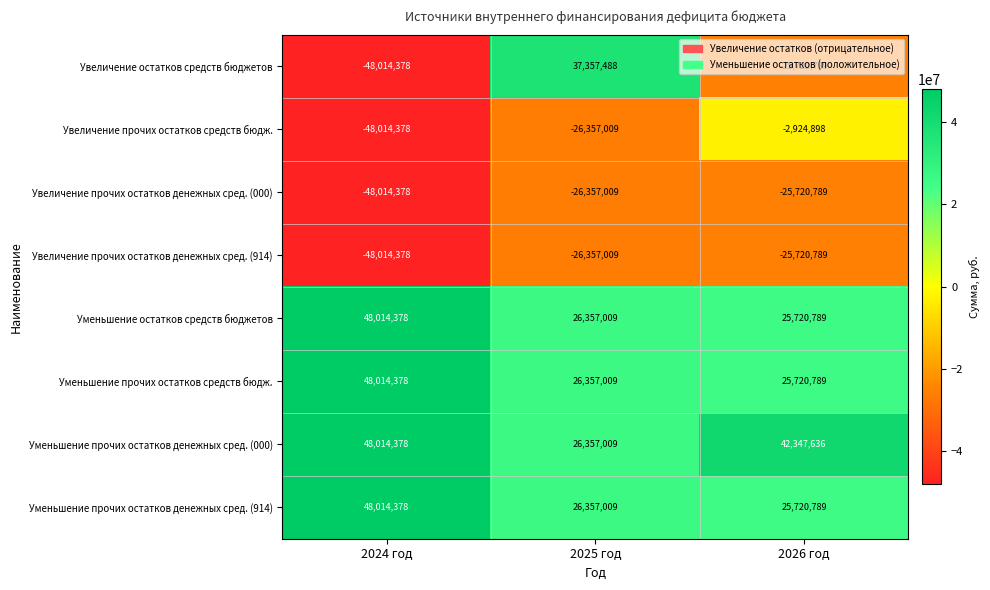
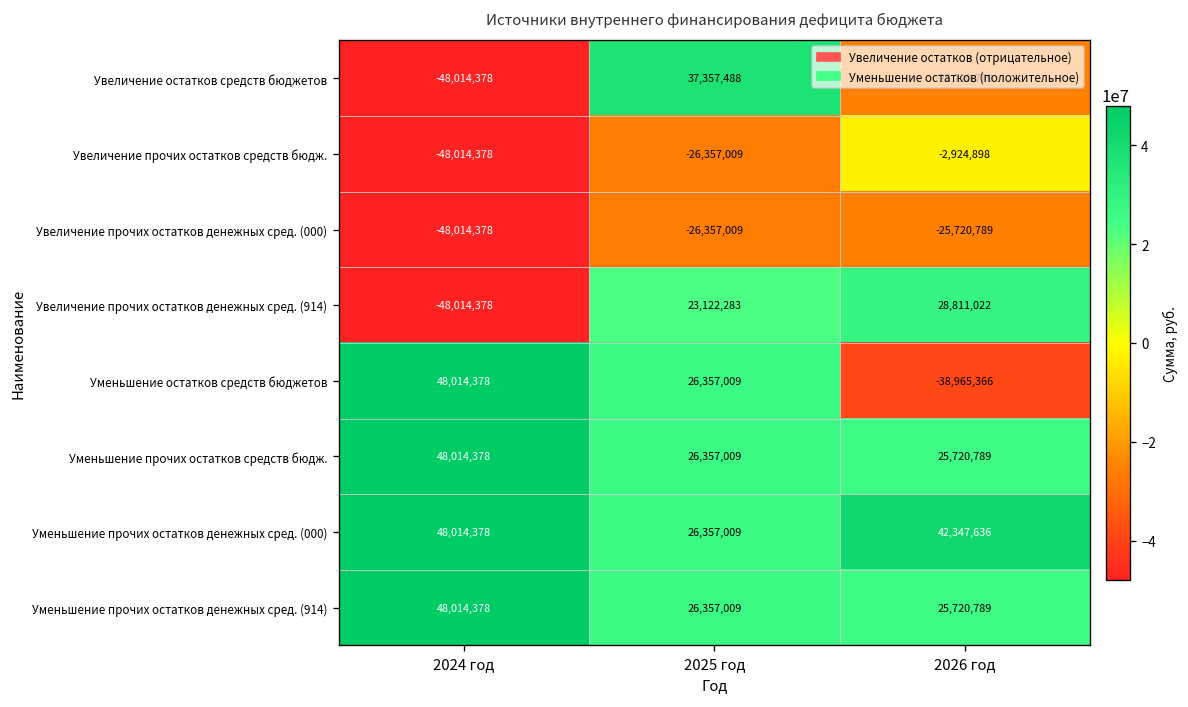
  {
    "Увеличение остатков средств бюджетов": {
      "2024 год": "-48,014,378",
      "2025 год": "37,357,488"
    },
    "Увеличение прочих остатков средств бюдж.": {
      "2024 год": "-48,014,378",
      "2025 год": "-26,357,009",
      "2026 год": "-2,924,898"
    },
    "Увеличение прочих остатков денежных сред. (000)": {
      "2024 год": "-48,014,378",
      "2025 год": "-26,357,009",
      "2026 год": "-25,720,789"
    },
    "Увеличение прочих остатков денежных сред. (914)": {
      "2024 год": "-48,014,378",
-     "2025 год": "-26,357,009",
-     "2026 год": "-25,720,789"
+     "2025 год": "23,122,283",
+     "2026 год": "28,811,022"
    },
    "Уменьшение остатков средств бюджетов": {
      "2024 год": "48,014,378",
      "2025 год": "26,357,009",
-     "2026 год": "25,720,789"
+     "2026 год": "-38,965,366"
    },
    "Уменьшение прочих остатков средств бюдж.": {
      "2024 год": "48,014,378",
      "2025 год": "26,357,009",
      "2026 год": "25,720,789"
    },
    "Уменьшение прочих остатков денежных сред. (000)": {
      "2024 год": "48,014,378",
      "2025 год": "26,357,009",
      "2026 год": "42,347,636"
    },
    "Уменьшение прочих остатков денежных сред. (914)": {
      "2024 год": "48,014,378",
      "2025 год": "26,357,009",
      "2026 год": "25,720,789"
    }
  }
